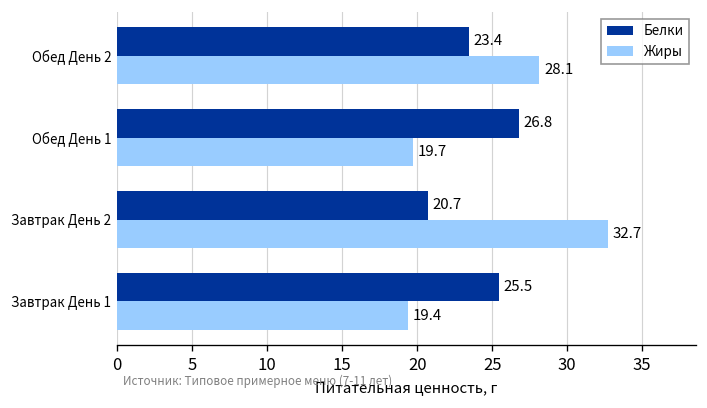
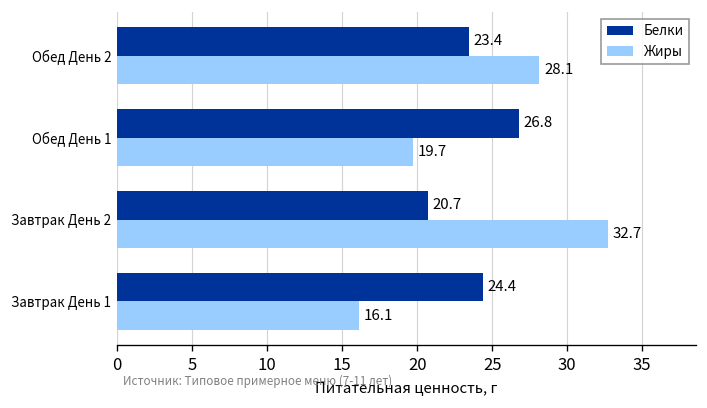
  {
    "Белки": {
      "Обед День 2": 23.4,
      "Обед День 1": 26.8,
      "Завтрак День 2": 20.7,
-     "Завтрак День 1": 25.5
+     "Завтрак День 1": 24.4
    },
    "Жиры": {
      "Обед День 2": 28.1,
      "Обед День 1": 19.7,
      "Завтрак День 2": 32.7,
-     "Завтрак День 1": 19.4
+     "Завтрак День 1": 16.1
    }
  }
